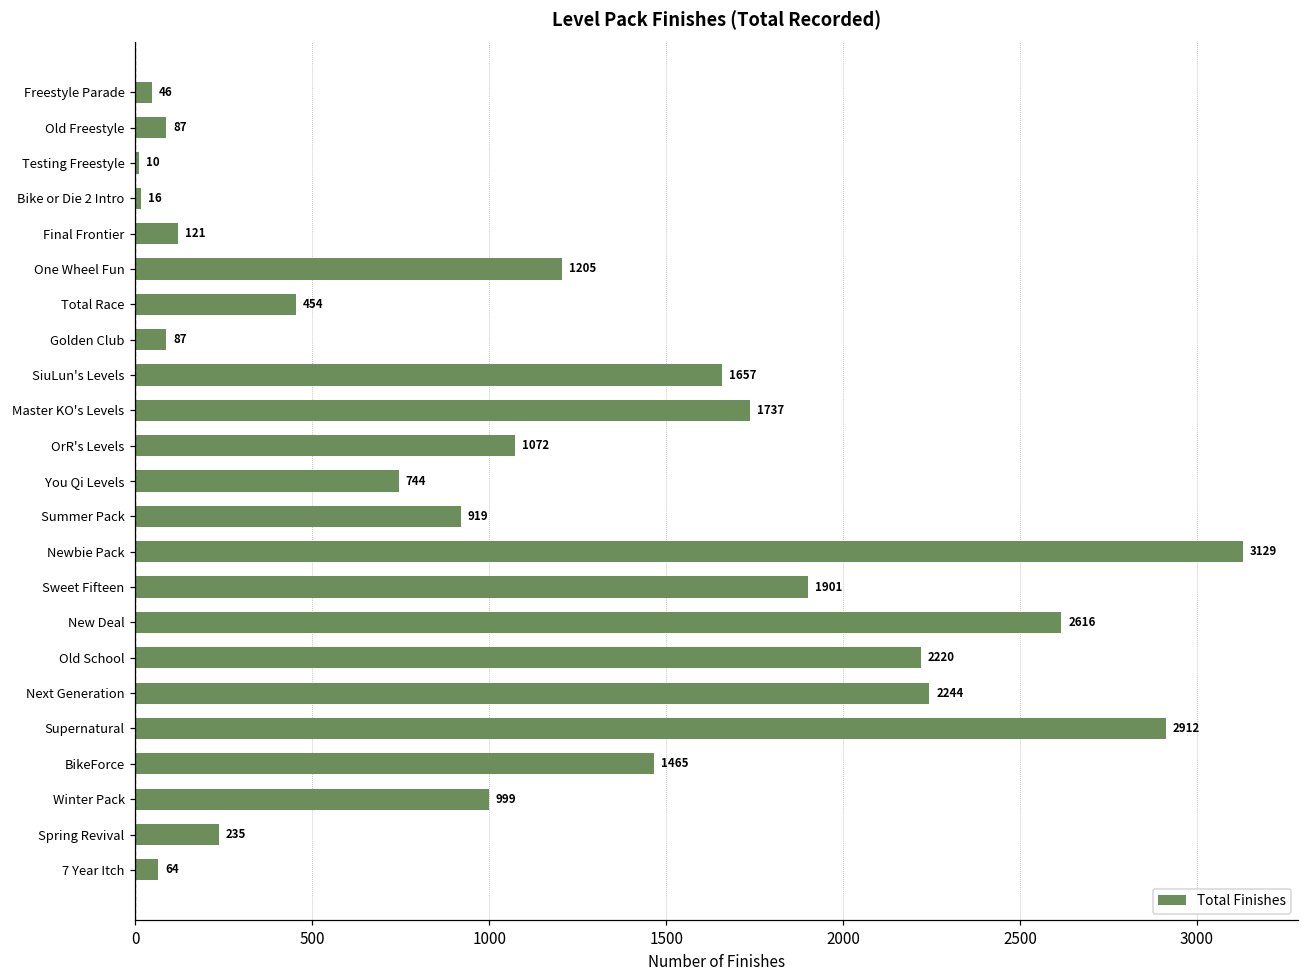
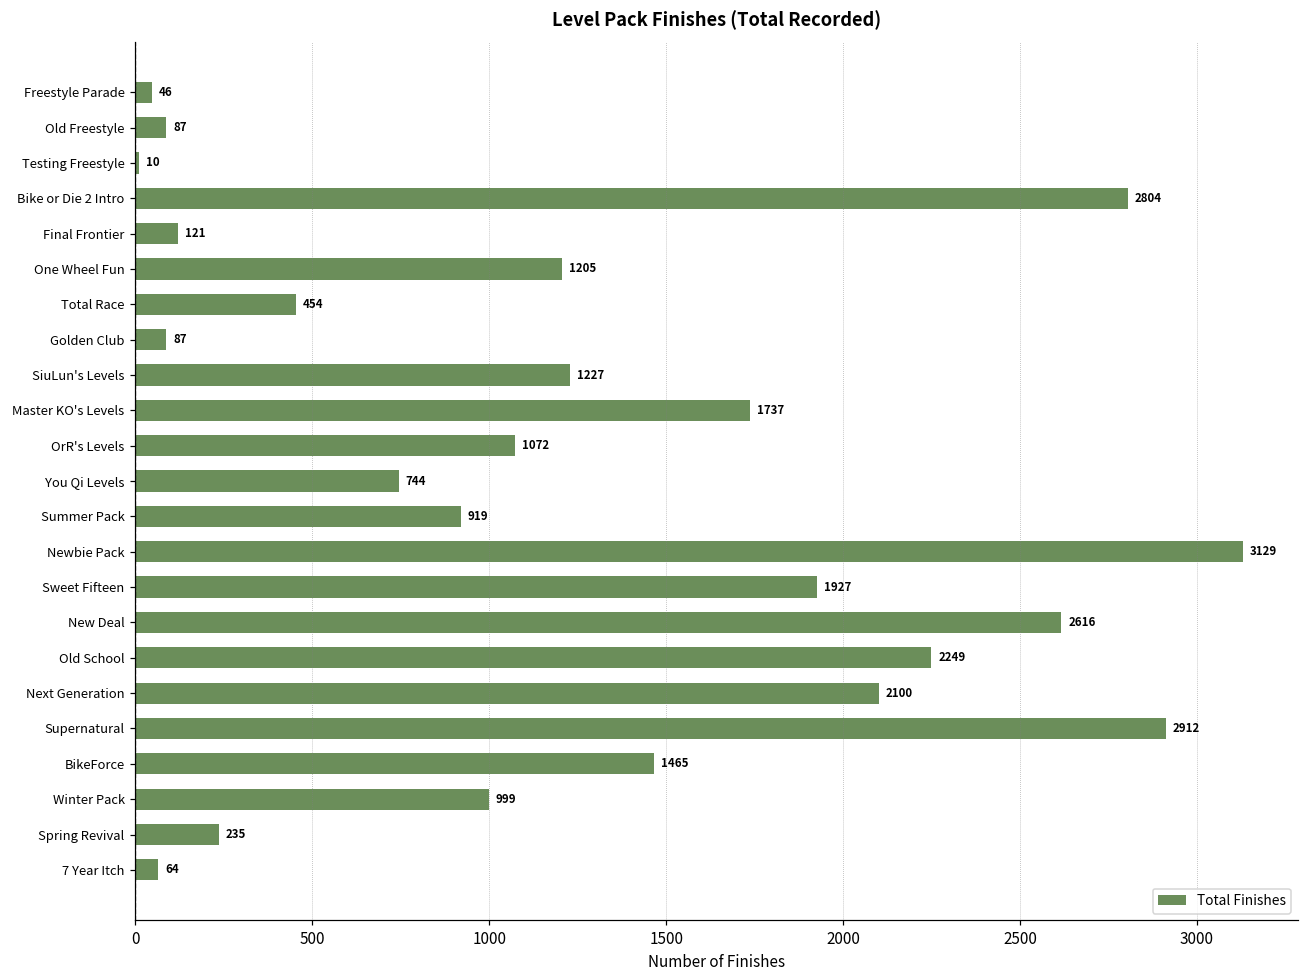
  {
    "Freestyle Parade": 46,
    "Old Freestyle": 87,
    "Testing Freestyle": 10,
-   "Bike or Die 2 Intro": 16,
+   "Bike or Die 2 Intro": 2804,
    "Final Frontier": 121,
    "One Wheel Fun": 1205,
    "Total Race": 454,
    "Golden Club": 87,
-   "SiuLun's Levels": 1657,
+   "SiuLun's Levels": 1227,
    "Master KO's Levels": 1737,
    "OrR's Levels": 1072,
    "You Qi Levels": 744,
    "Summer Pack": 919,
    "Newbie Pack": 3129,
-   "Sweet Fifteen": 1901,
+   "Sweet Fifteen": 1927,
    "New Deal": 2616,
-   "Old School": 2220,
-   "Next Generation": 2244,
+   "Old School": 2249,
+   "Next Generation": 2100,
    "Supernatural": 2912,
    "BikeForce": 1465,
    "Winter Pack": 999,
    "Spring Revival": 235,
    "7 Year Itch": 64
  }
